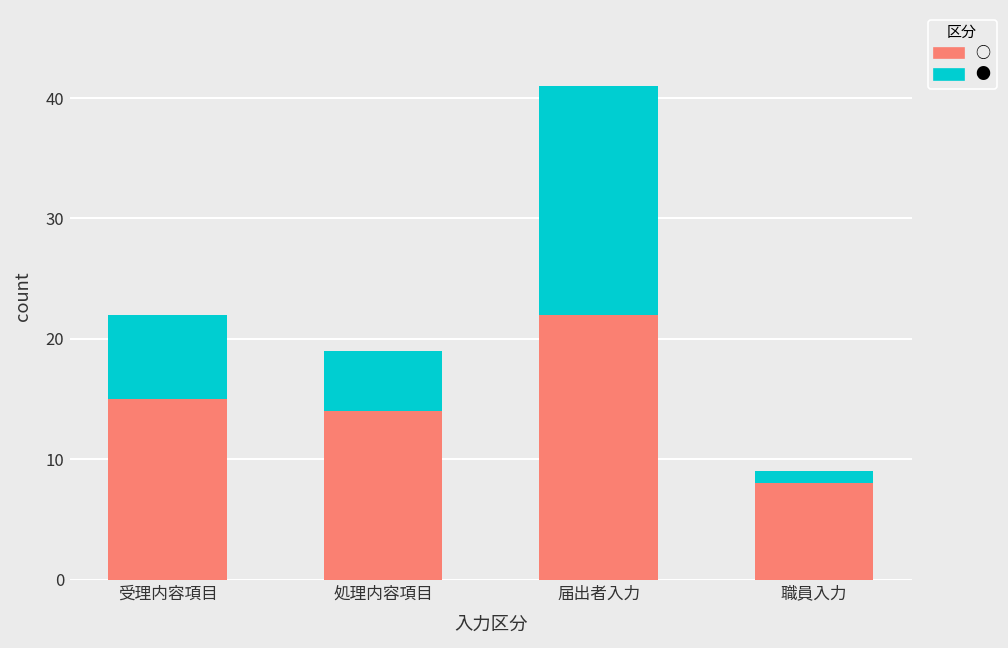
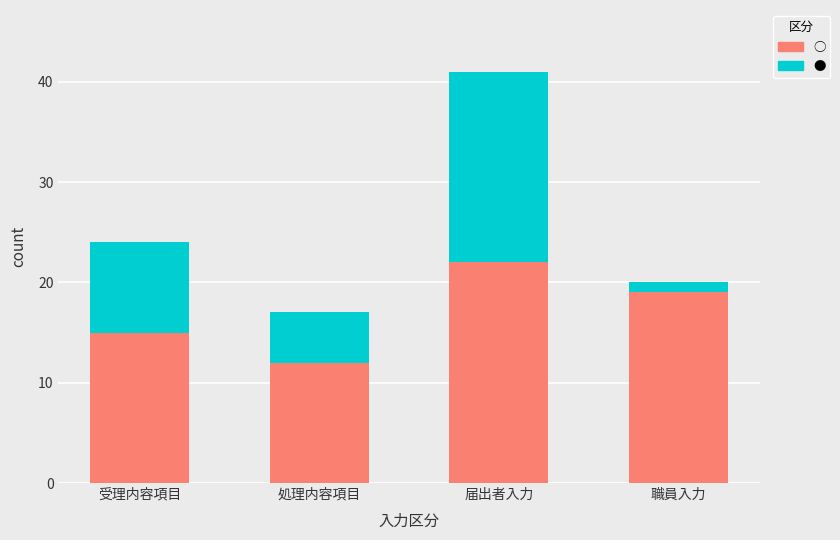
  {
    "○": {
      "受理内容項目": 15,
-     "処理内容項目": 14,
+     "処理内容項目": 12,
      "届出者入力": 22,
-     "職員入力": 8
+     "職員入力": 19
    },
    "●": {
-     "受理内容項目": 7,
+     "受理内容項目": 9,
      "処理内容項目": 5,
      "届出者入力": 19,
      "職員入力": 1
    }
  }
